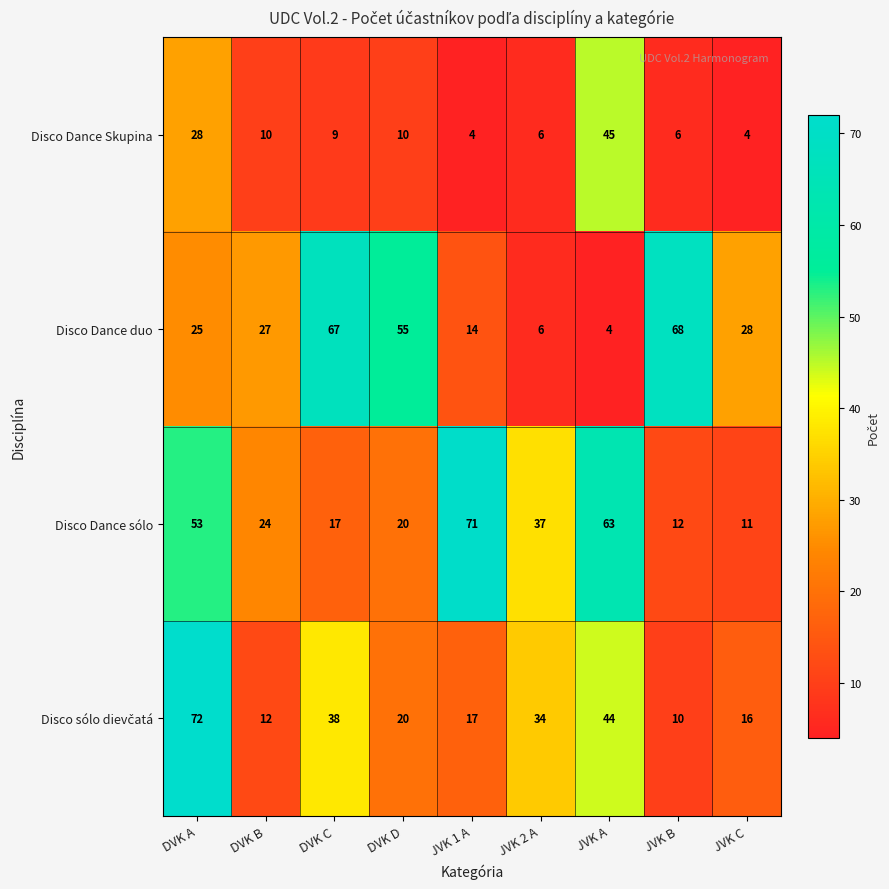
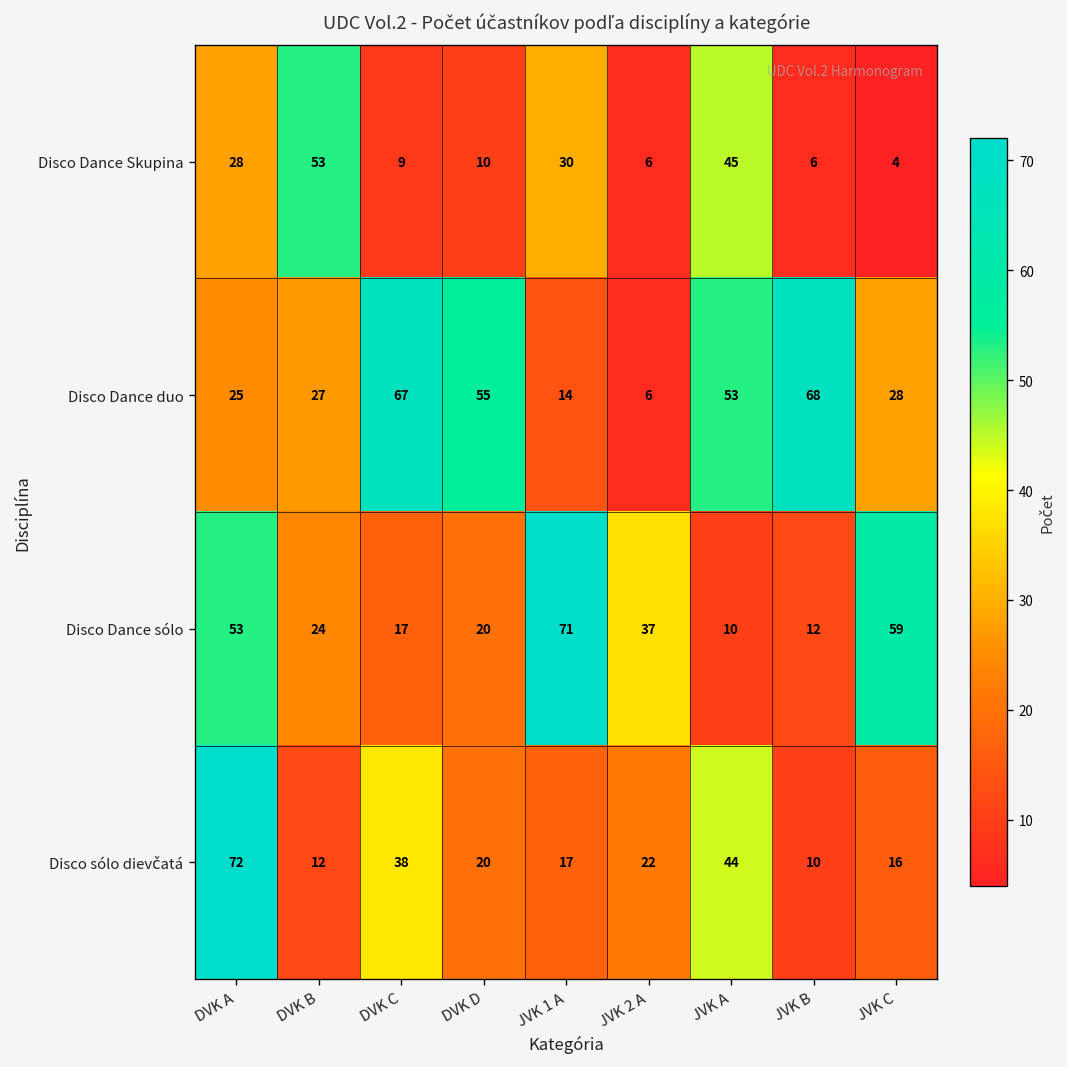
  {
    "Disco Dance Skupina": {
      "DVK A": 28,
-     "DVK B": 10,
+     "DVK B": 53,
      "DVK C": 9,
      "DVK D": 10,
-     "JVK 1 A": 4,
+     "JVK 1 A": 30,
      "JVK 2 A": 6,
      "JVK A": 45,
      "JVK C": 4
    },
    "Disco Dance duo": {
      "DVK A": 25,
      "DVK B": 27,
      "DVK C": 67,
      "DVK D": 55,
      "JVK 1 A": 14,
      "JVK 2 A": 6,
-     "JVK A": 4,
+     "JVK A": 53,
      "JVK B": 68,
      "JVK C": 28
    },
    "Disco Dance sólo": {
      "DVK A": 53,
      "DVK B": 24,
      "DVK C": 17,
      "DVK D": 20,
      "JVK 1 A": 71,
      "JVK 2 A": 37,
-     "JVK A": 63,
+     "JVK A": 10,
      "JVK B": 12,
-     "JVK C": 11
+     "JVK C": 59
    },
    "Disco sólo dievčatá": {
      "DVK A": 72,
      "DVK B": 12,
      "DVK C": 38,
      "DVK D": 20,
      "JVK 1 A": 17,
-     "JVK 2 A": 34,
+     "JVK 2 A": 22,
      "JVK A": 44,
      "JVK B": 10,
      "JVK C": 16
    }
  }
